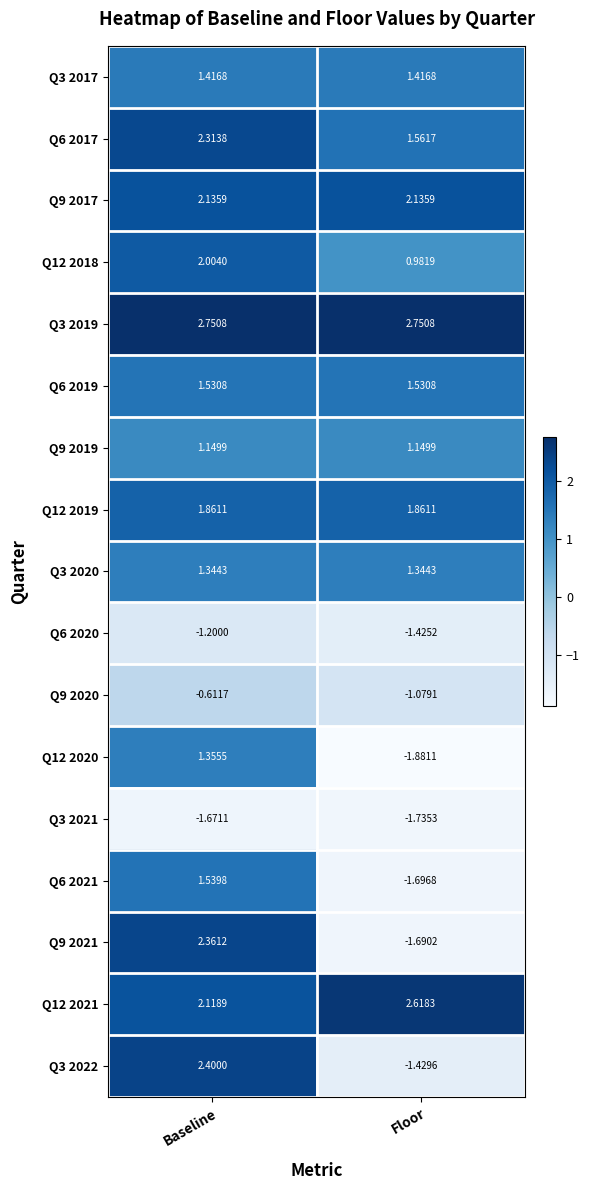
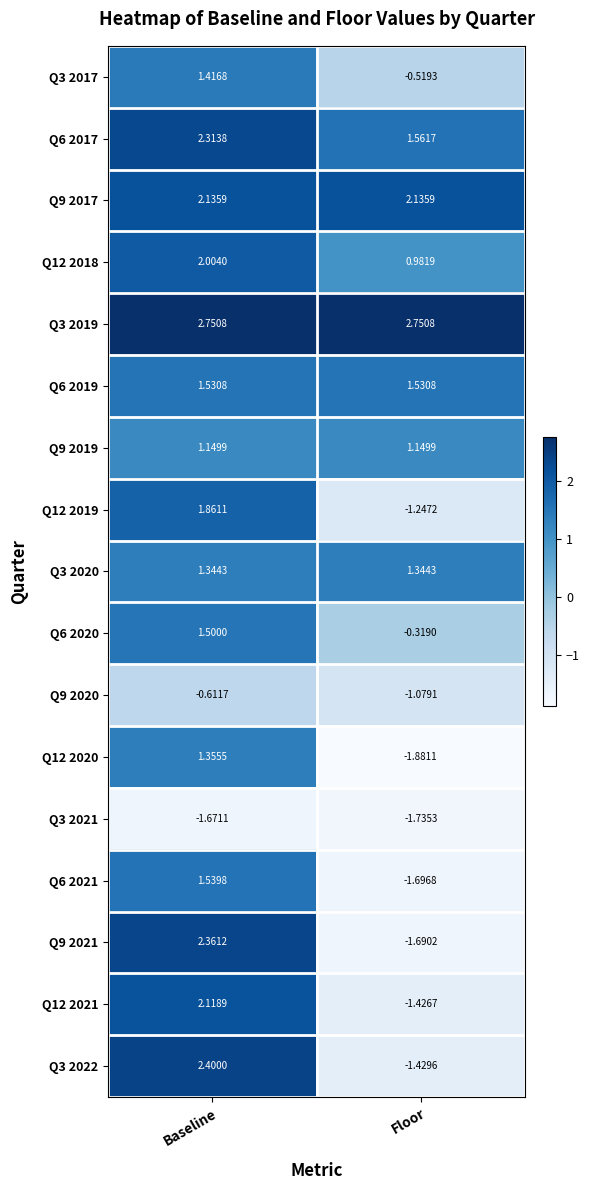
  {
    "Q3 2017": {
      "Baseline": 1.4168,
-     "Floor": 1.4168
+     "Floor": -0.5193
    },
    "Q6 2017": {
      "Baseline": 2.3138,
      "Floor": 1.5617
    },
    "Q9 2017": {
      "Baseline": 2.1359,
      "Floor": 2.1359
    },
    "Q12 2018": {
      "Baseline": 2.0040,
      "Floor": 0.9819
    },
    "Q3 2019": {
      "Baseline": 2.7508,
      "Floor": 2.7508
    },
    "Q6 2019": {
      "Baseline": 1.5308,
      "Floor": 1.5308
    },
    "Q9 2019": {
      "Baseline": 1.1499,
      "Floor": 1.1499
    },
    "Q12 2019": {
      "Baseline": 1.8611,
-     "Floor": 1.8611
+     "Floor": -1.2472
    },
    "Q3 2020": {
      "Baseline": 1.3443,
      "Floor": 1.3443
    },
    "Q6 2020": {
-     "Baseline": -1.2000,
-     "Floor": -1.4252
+     "Baseline": 1.5000,
+     "Floor": -0.3190
    },
    "Q9 2020": {
      "Baseline": -0.6117,
      "Floor": -1.0791
    },
    "Q12 2020": {
      "Baseline": 1.3555,
      "Floor": -1.8811
    },
    "Q3 2021": {
      "Baseline": -1.6711,
      "Floor": -1.7353
    },
    "Q6 2021": {
      "Baseline": 1.5398,
      "Floor": -1.6968
    },
    "Q9 2021": {
      "Baseline": 2.3612,
      "Floor": -1.6902
    },
    "Q12 2021": {
      "Baseline": 2.1189,
-     "Floor": 2.6183
+     "Floor": -1.4267
    },
    "Q3 2022": {
      "Baseline": 2.4000,
      "Floor": -1.4296
    }
  }
